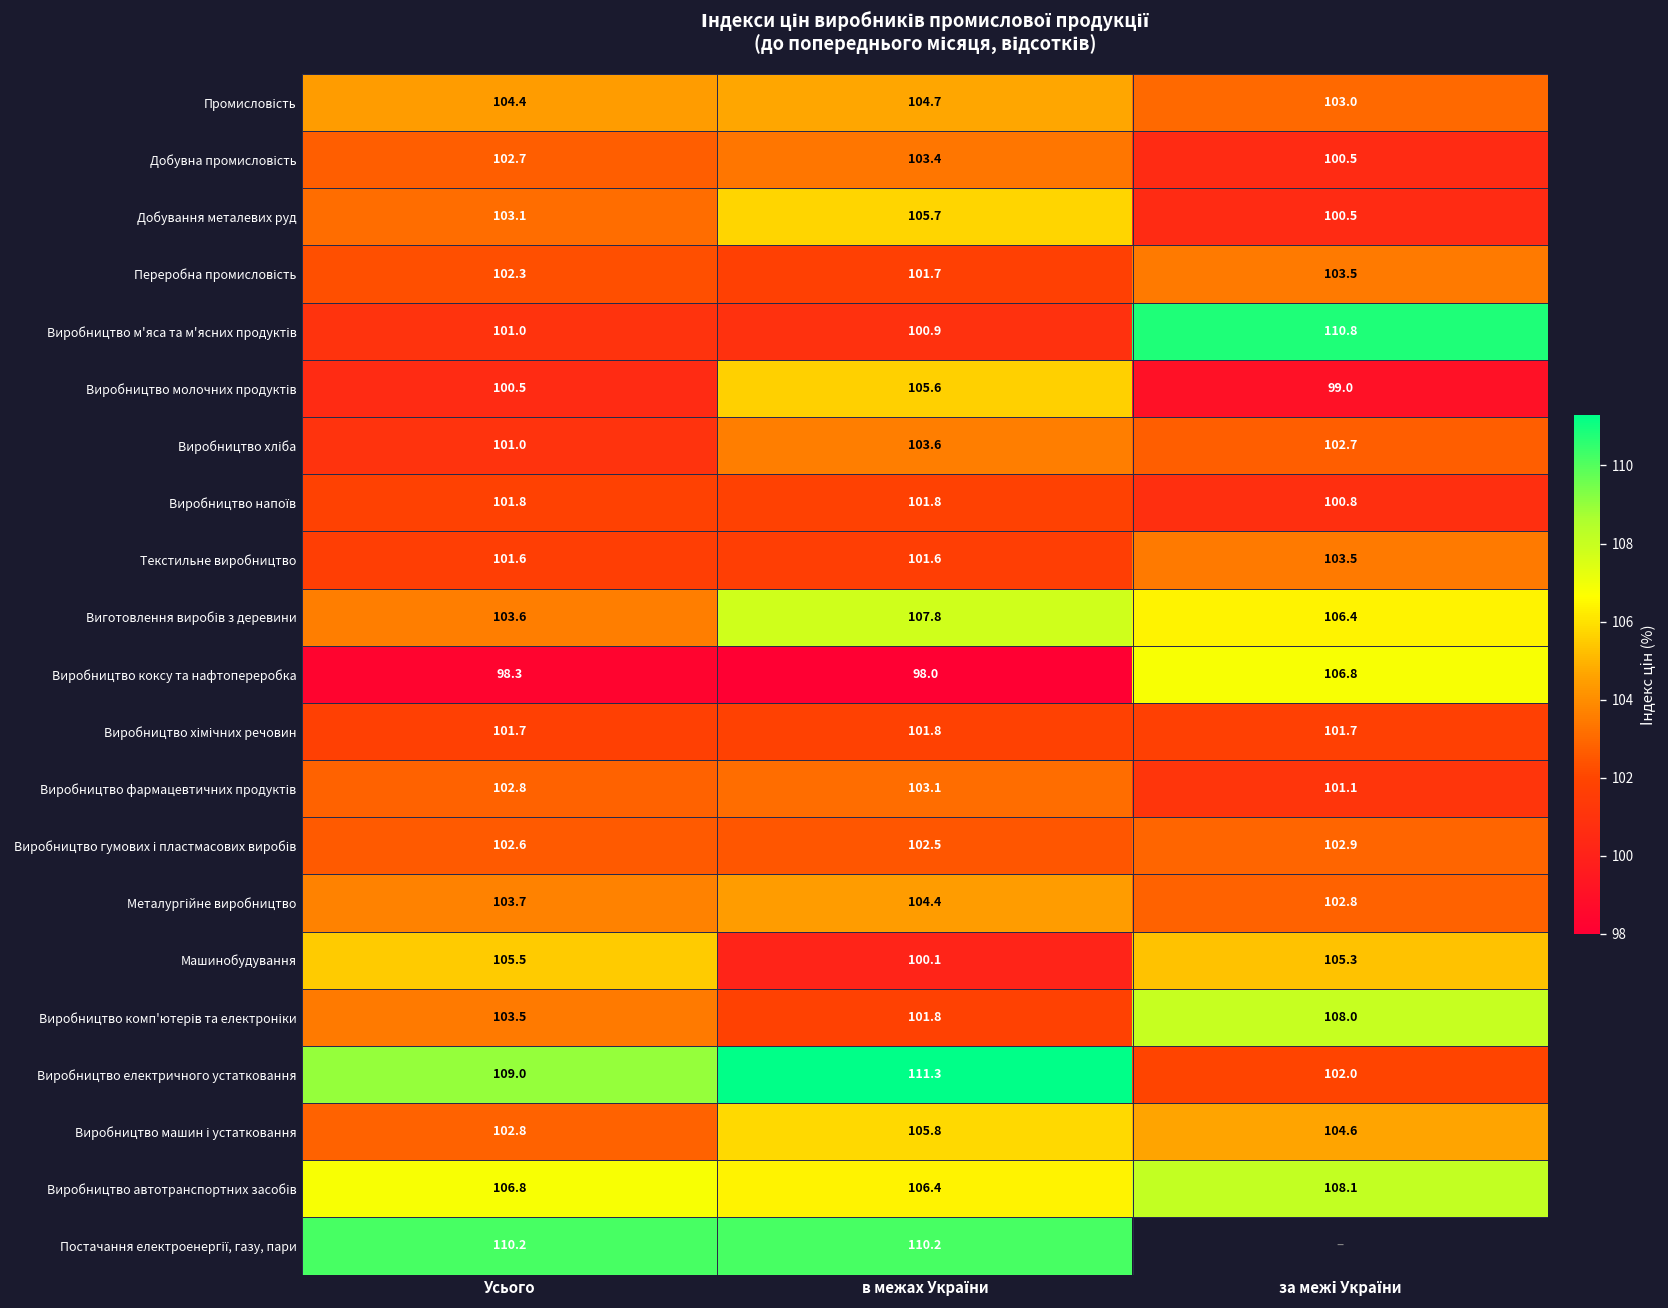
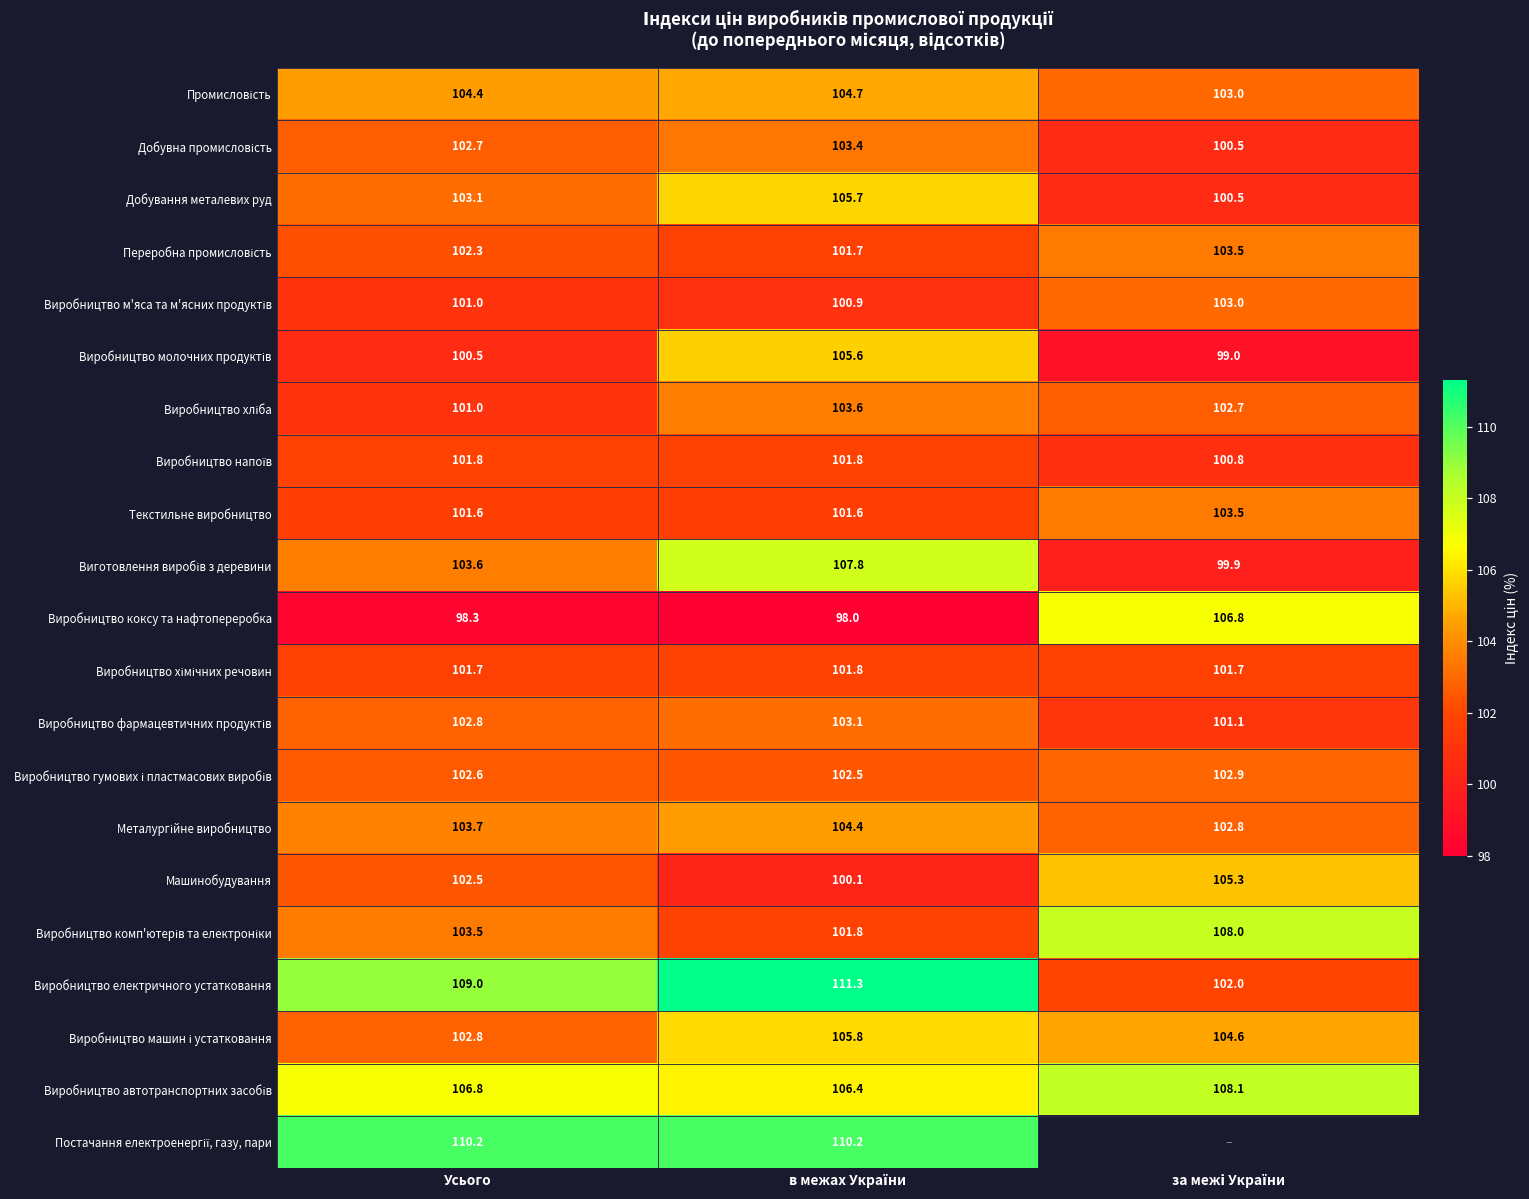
  {
    "Промисловість": {
      "Усього": 104.4,
      "в межах України": 104.7,
      "за межі України": 103.0
    },
    "Добувна промисловість": {
      "Усього": 102.7,
      "в межах України": 103.4,
      "за межі України": 100.5
    },
    "Добування металевих руд": {
      "Усього": 103.1,
      "в межах України": 105.7,
      "за межі України": 100.5
    },
    "Переробна промисловість": {
      "Усього": 102.3,
      "в межах України": 101.7,
      "за межі України": 103.5
    },
    "Виробництво м'яса та м'ясних продуктів": {
      "Усього": 101.0,
      "в межах України": 100.9,
-     "за межі України": 110.8
+     "за межі України": 103.0
    },
    "Виробництво молочних продуктів": {
      "Усього": 100.5,
      "в межах України": 105.6,
      "за межі України": 99.0
    },
    "Виробництво хліба": {
      "Усього": 101.0,
      "в межах України": 103.6,
      "за межі України": 102.7
    },
    "Виробництво напоїв": {
      "Усього": 101.8,
      "в межах України": 101.8,
      "за межі України": 100.8
    },
    "Текстильне виробництво": {
      "Усього": 101.6,
      "в межах України": 101.6,
      "за межі України": 103.5
    },
    "Виготовлення виробів з деревини": {
      "Усього": 103.6,
      "в межах України": 107.8,
-     "за межі України": 106.4
+     "за межі України": 99.9
    },
    "Виробництво коксу та нафтопереробка": {
      "Усього": 98.3,
      "в межах України": 98.0,
      "за межі України": 106.8
    },
    "Виробництво хімічних речовин": {
      "Усього": 101.7,
      "в межах України": 101.8,
      "за межі України": 101.7
    },
    "Виробництво фармацевтичних продуктів": {
      "Усього": 102.8,
      "в межах України": 103.1,
      "за межі України": 101.1
    },
    "Виробництво гумових і пластмасових виробів": {
      "Усього": 102.6,
      "в межах України": 102.5,
      "за межі України": 102.9
    },
    "Металургійне виробництво": {
      "Усього": 103.7,
      "в межах України": 104.4,
      "за межі України": 102.8
    },
    "Машинобудування": {
-     "Усього": 105.5,
+     "Усього": 102.5,
      "в межах України": 100.1,
      "за межі України": 105.3
    },
    "Виробництво комп'ютерів та електроніки": {
      "Усього": 103.5,
      "в межах України": 101.8,
      "за межі України": 108.0
    },
    "Виробництво електричного устатковання": {
      "Усього": 109.0,
      "в межах України": 111.3,
      "за межі України": 102.0
    },
    "Виробництво машин і устатковання": {
      "Усього": 102.8,
      "в межах України": 105.8,
      "за межі України": 104.6
    },
    "Виробництво автотранспортних засобів": {
      "Усього": 106.8,
      "в межах України": 106.4,
      "за межі України": 108.1
    },
    "Постачання електроенергії, газу, пари": {
      "Усього": 110.2,
      "в межах України": 110.2
    }
  }
